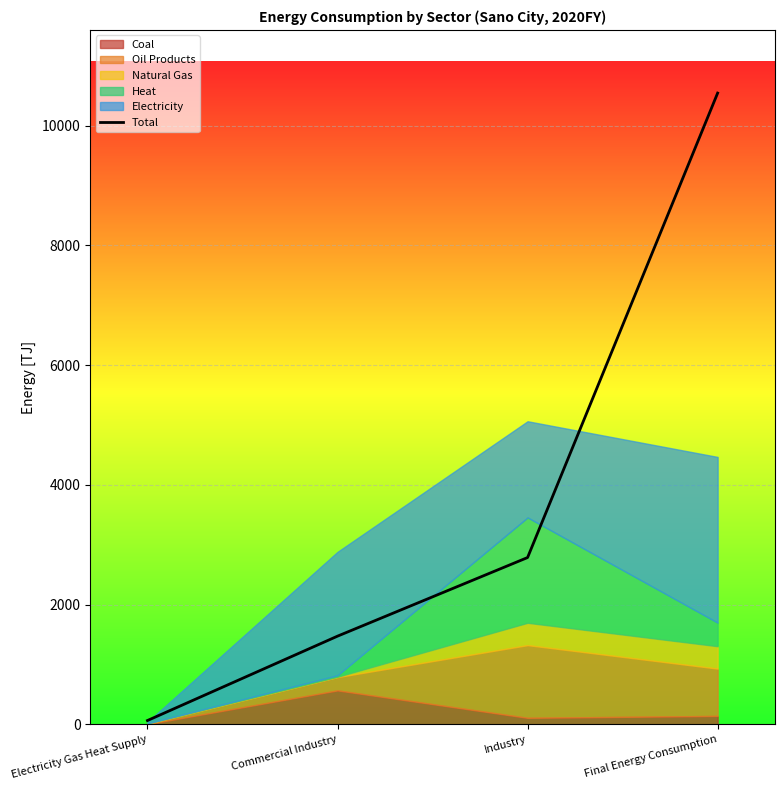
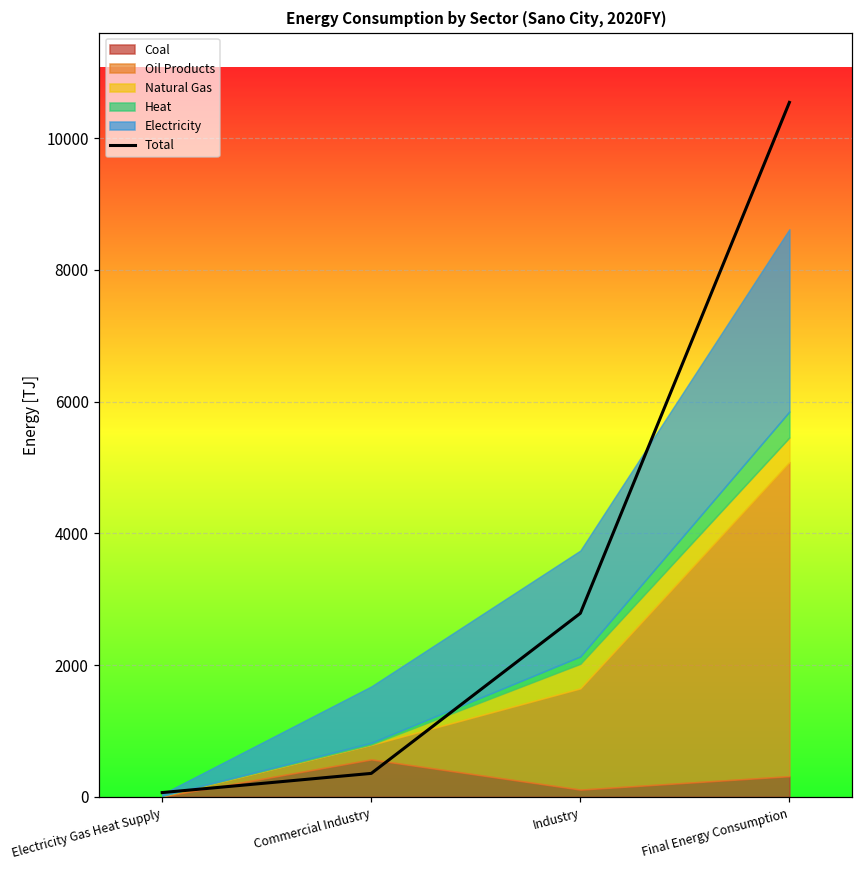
  {
    "Total": {
-     "Commercial Industry": 1500,
+     "Commercial Industry": 400,
      "Industry": 2800,
      "Final Energy Consumption": 10500
    },
    "Coal": {
      "Commercial Industry": 600,
      "Industry": 100,
-     "Final Energy Consumption": 100
+     "Final Energy Consumption": 300
    },
    "Oil Products": {
-     "Industry": 1200,
-     "Final Energy Consumption": 800
+     "Industry": 1500,
+     "Final Energy Consumption": 4800
    },
    "Natural Gas": {
      "Industry": 400,
      "Final Energy Consumption": 400
    },
    "Heat": {
-     "Industry": 1800,
+     "Industry": 100,
      "Final Energy Consumption": 400
    },
    "Electricity": {
-     "Commercial Industry": 2100,
+     "Commercial Industry": 900,
      "Industry": 1600,
      "Final Energy Consumption": 2800
    }
  }
